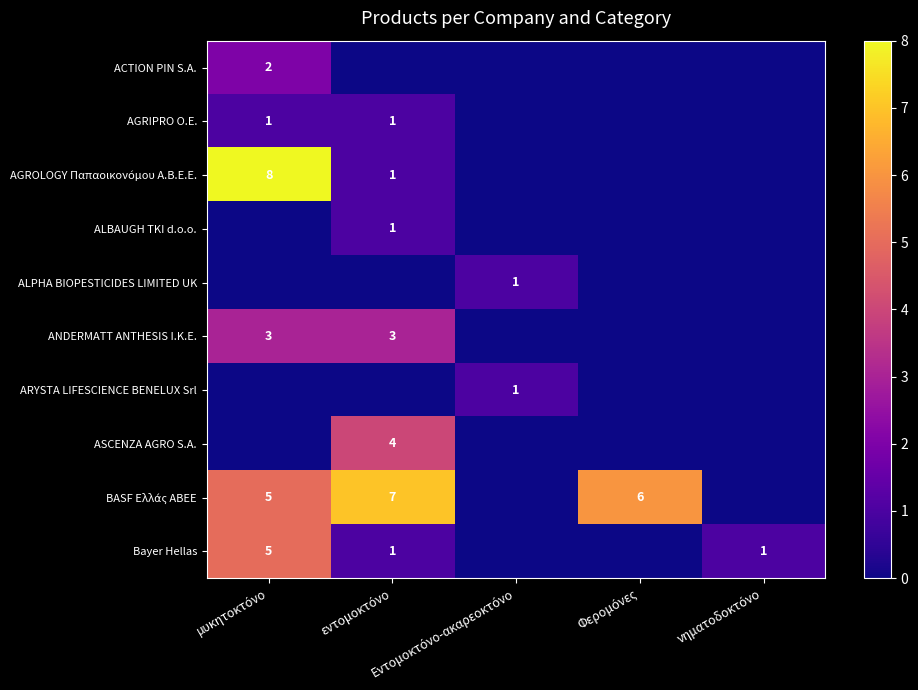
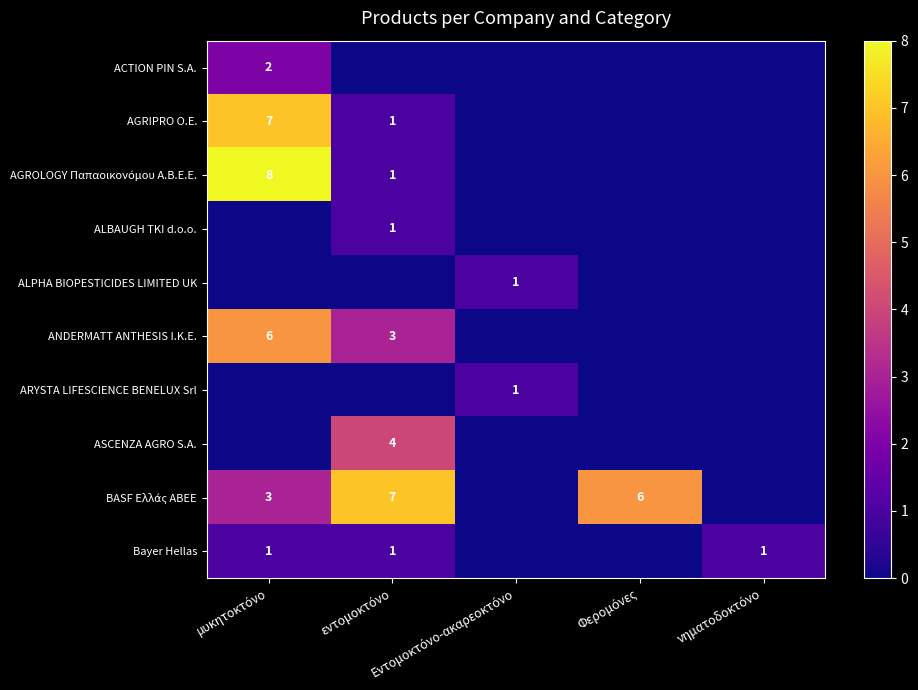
  {
    "ACTION PIN S.A.": {
      "μυκητοκτόνο": 2
    },
    "AGRIPRO O.E.": {
-     "μυκητοκτόνο": 1,
+     "μυκητοκτόνο": 7,
      "εντομοκτόνο": 1
    },
    "AGROLOGY Παπαοικονόμου Α.Β.Ε.Ε.": {
      "μυκητοκτόνο": 8,
      "εντομοκτόνο": 1
    },
    "ALBAUGH TKI d.o.o.": {
      "εντομοκτόνο": 1
    },
    "ALPHA BIOPESTICIDES LIMITED UK": {
      "Εντομοκτόνο-ακαρεοκτόνο": 1
    },
    "ANDERMATT ANTHESIS I.K.Ε.": {
-     "μυκητοκτόνο": 3,
+     "μυκητοκτόνο": 6,
      "εντομοκτόνο": 3
    },
    "ARYSTA LIFESCIENCE BENELUX Srl": {
      "Εντομοκτόνο-ακαρεοκτόνο": 1
    },
    "ASCENZA AGRO S.A.": {
      "εντομοκτόνο": 4
    },
    "BASF Ελλάς ΑΒΕΕ": {
-     "μυκητοκτόνο": 5,
+     "μυκητοκτόνο": 3,
      "εντομοκτόνο": 7,
      "Φερομόνες": 6
    },
    "Bayer Hellas": {
-     "μυκητοκτόνο": 5,
+     "μυκητοκτόνο": 1,
      "εντομοκτόνο": 1,
      "νηματοδοκτόνο": 1
    }
  }
